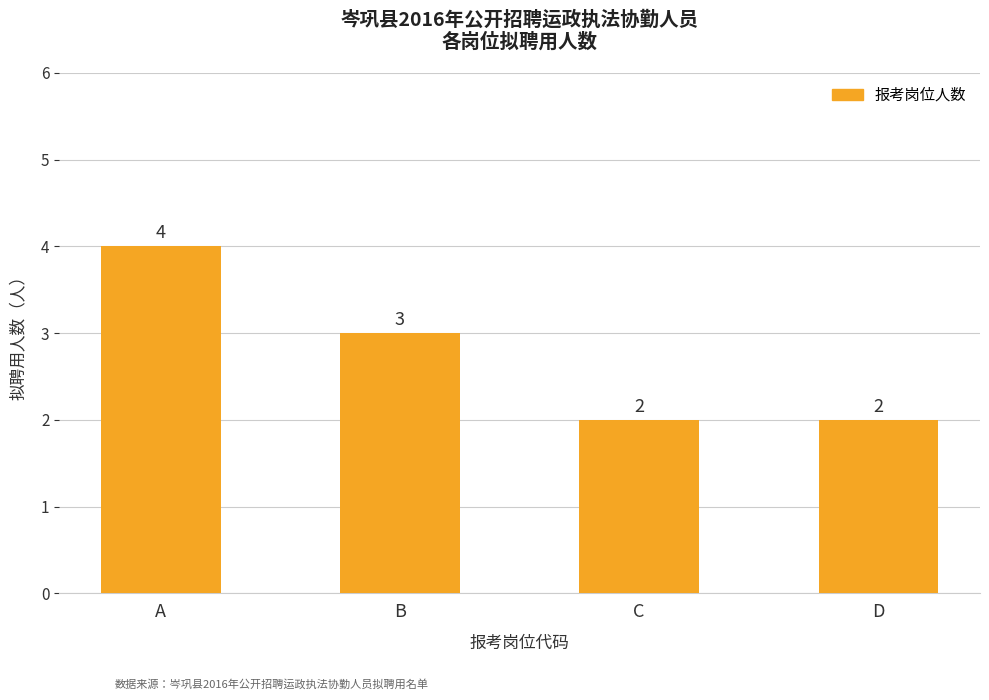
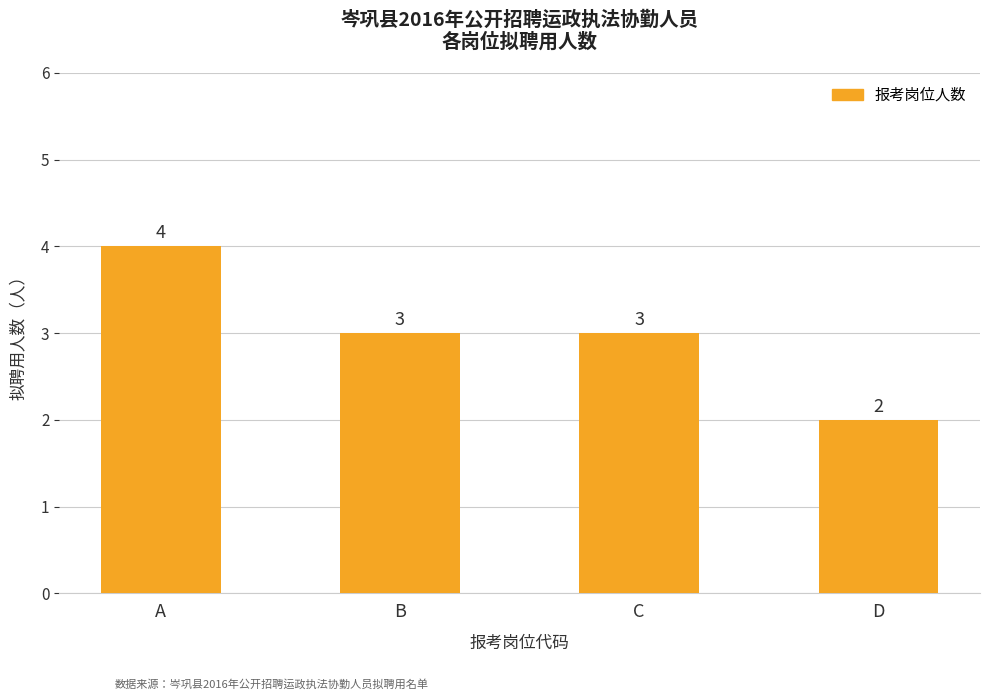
  {
    "A": 4,
    "B": 3,
-   "C": 2,
+   "C": 3,
    "D": 2
  }
